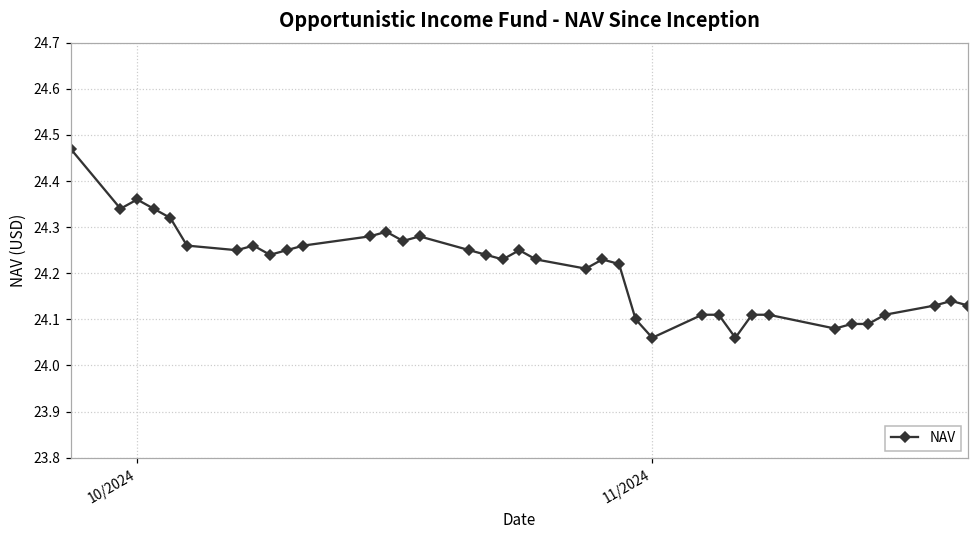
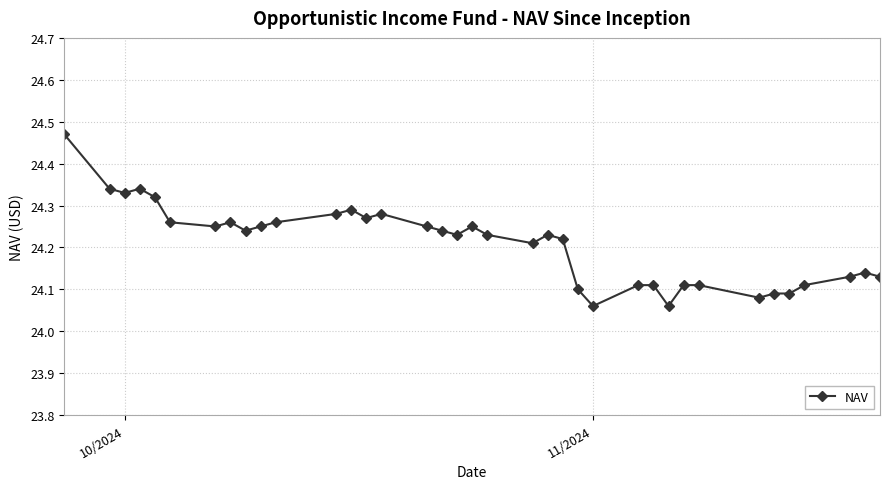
  {
-   "10/2024": 24.36,
+   "10/2024": 24.33,
    "11/2024": 24.06
  }
